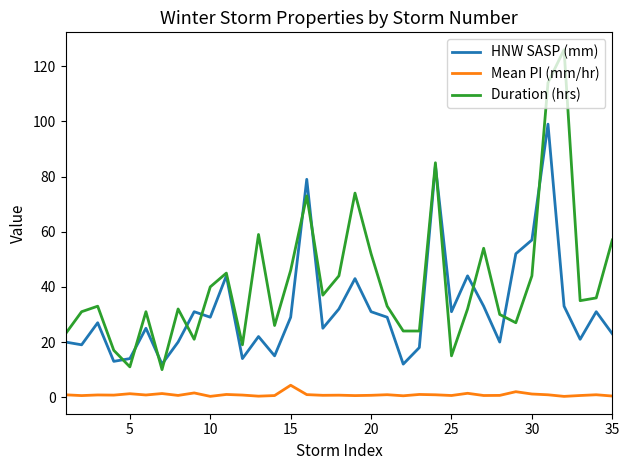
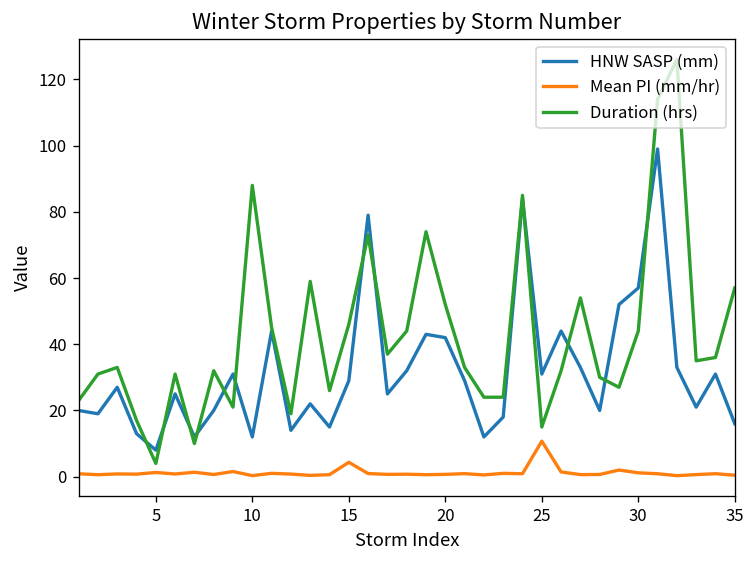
  {
    "HNW SASP (mm)": {
-     "5": 14,
-     "10": 29,
+     "5": 8,
+     "10": 12,
      "15": 29,
-     "20": 31,
+     "20": 42,
      "25": 31,
      "30": 57,
-     "35": 23
+     "35": 16
    },
    "Mean PI (mm/hr)": {
      "5": 1,
      "10": 0,
      "15": 4,
      "20": 1,
-     "25": 1,
+     "25": 11,
      "30": 1,
      "35": 0
    },
    "Duration (hrs)": {
-     "5": 11,
-     "10": 40,
+     "5": 4,
+     "10": 88,
      "15": 46,
      "20": 52,
      "25": 15,
      "30": 44,
      "35": 57
    }
  }
